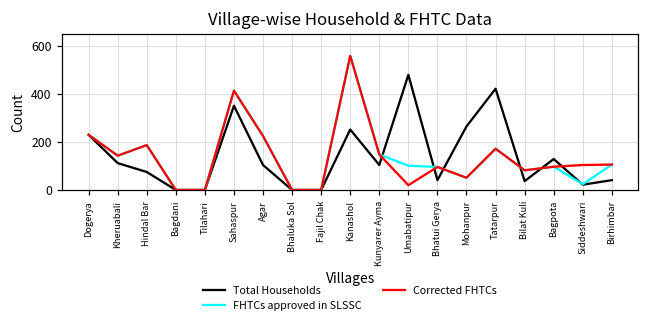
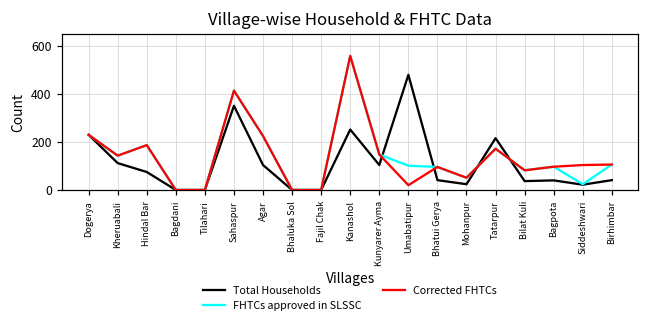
  {
    "Total Households": {
      "Kheruabali": 110,
      "Hindal Bar": 80,
      "Sahaspur": 350,
      "Agar": 100,
      "Kanashol": 250,
      "Kunyarer Ayma": 100,
      "Umabatipur": 480,
      "Bhatui Gerya": 40,
-     "Mohanpur": 270,
-     "Tatarpur": 420,
+     "Mohanpur": 20,
+     "Tatarpur": 220,
      "Bilat Kuli": 40,
-     "Bagpota": 130,
+     "Bagpota": 40,
      "Birhimbar": 40
    },
    "FHTCs approved in SLSSC": {
      "Umabatipur": 100
    },
    "Corrected FHTCs": {
      "Umabatipur": 20,
      "Siddeshwari": 100
    }
  }
